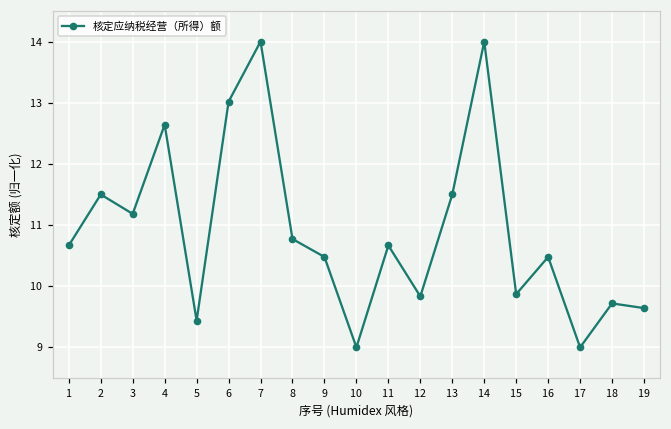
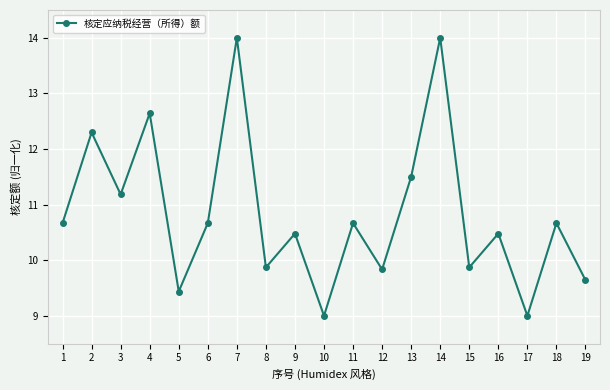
  {
    "1": 10.7,
-   "2": 11.5,
+   "2": 12.3,
    "3": 11.2,
    "4": 12.6,
    "5": 9.4,
-   "6": 13.0,
+   "6": 10.7,
    "7": 14.0,
-   "8": 10.8,
+   "8": 9.9,
    "9": 10.5,
    "10": 9.0,
    "11": 10.7,
    "12": 9.8,
    "13": 11.5,
    "14": 14.0,
    "15": 9.9,
    "16": 10.5,
    "17": 9.0,
-   "18": 9.7,
+   "18": 10.7,
    "19": 9.6
  }
